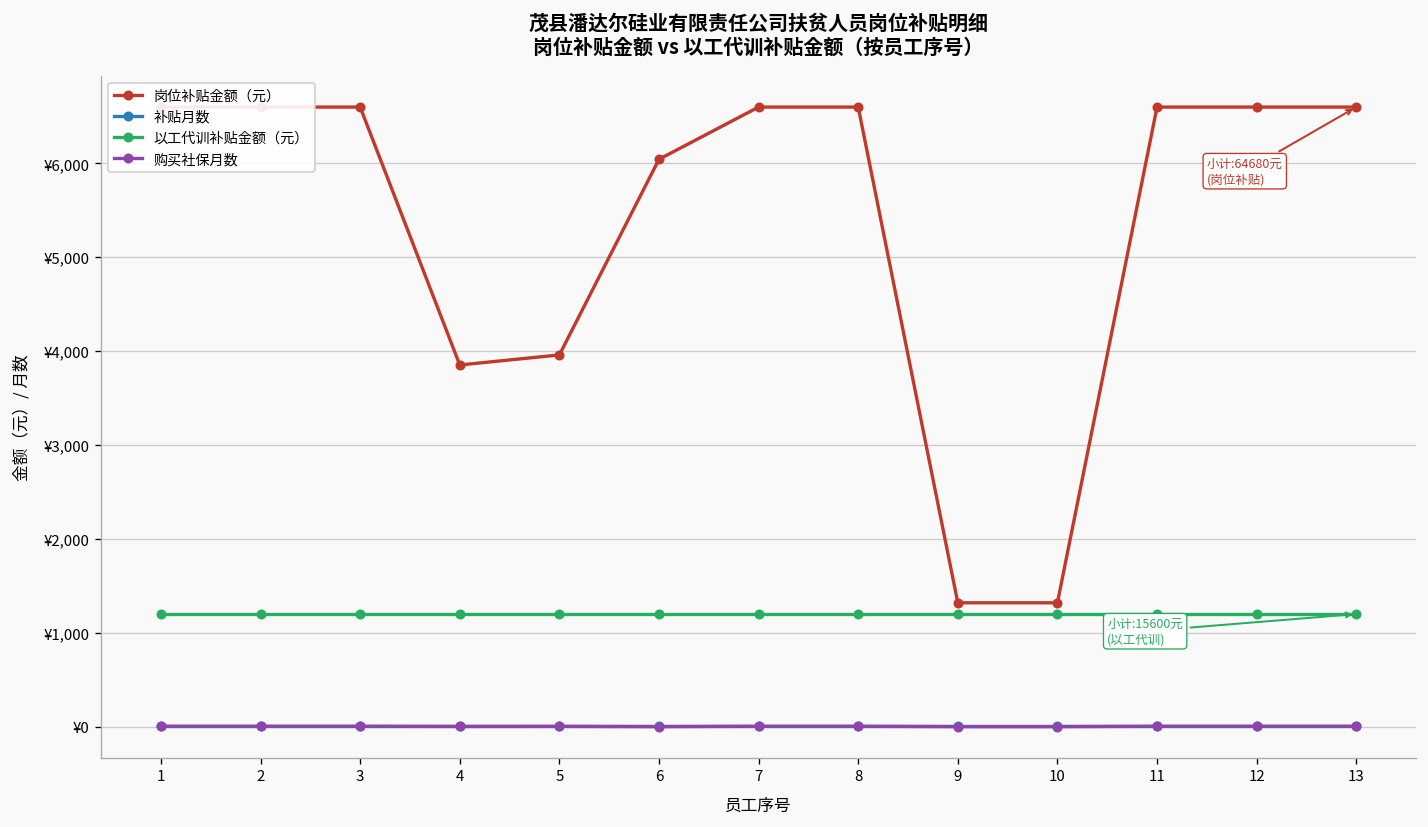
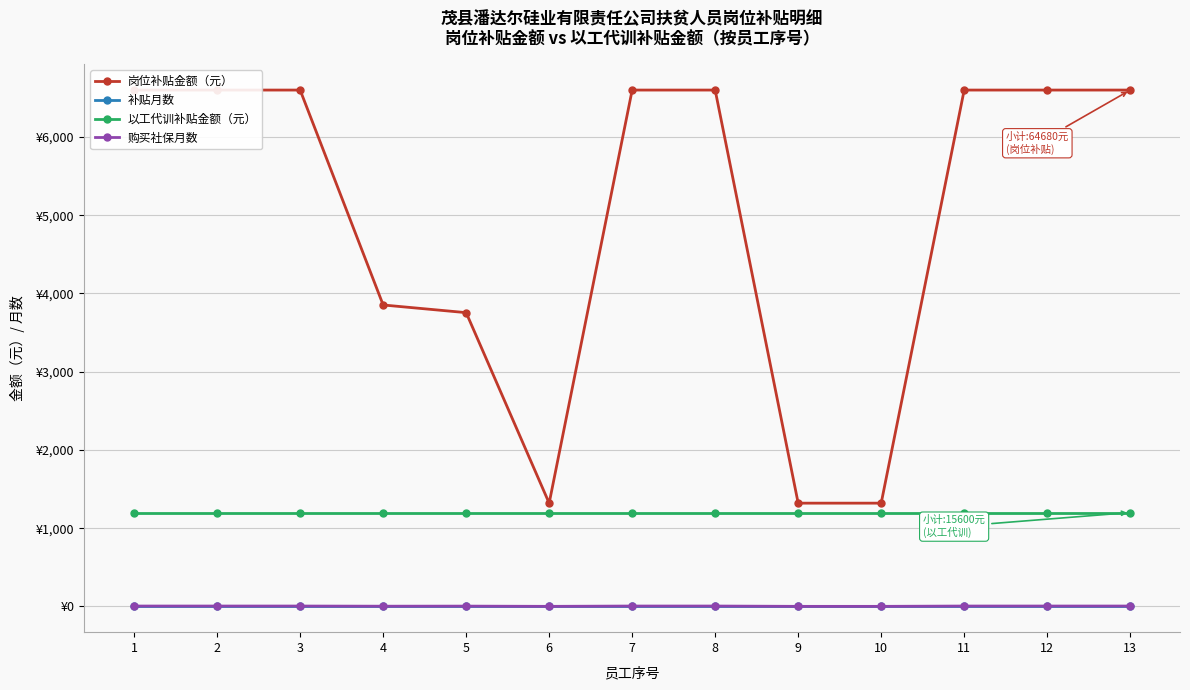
  {
    "岗位补贴金额（元）": {
      "3": "¥6,600",
      "4": "¥3,900",
-     "5": "¥4,000",
-     "6": "¥6,000",
+     "5": "¥3,800",
+     "6": "¥1,300",
      "7": "¥6,600",
      "8": "¥6,600",
      "9": "¥1,300",
      "10": "¥1,300",
      "11": "¥6,600",
      "13": "¥6,600"
    },
    "购买社保月数": {
      "1": "¥0",
      "2": "¥0",
      "3": "¥0",
      "4": "¥0",
      "5": "¥0",
      "6": "¥0",
      "7": "¥0",
      "8": "¥0",
      "9": "¥0",
      "10": "¥0",
      "11": "¥0",
      "12": "¥0",
      "13": "¥0"
    },
    "以工代训补贴金额（元）": {
      "1": "¥1,200",
      "2": "¥1,200",
      "3": "¥1,200",
      "4": "¥1,200",
      "5": "¥1,200",
      "6": "¥1,200",
      "7": "¥1,200",
      "8": "¥1,200",
      "9": "¥1,200",
      "10": "¥1,200",
      "13": "¥1,200"
    }
  }
